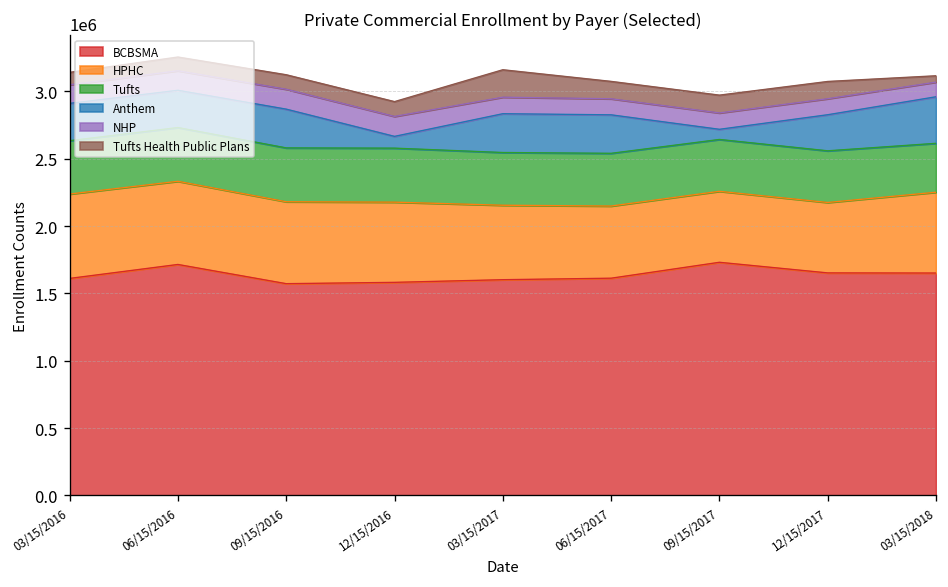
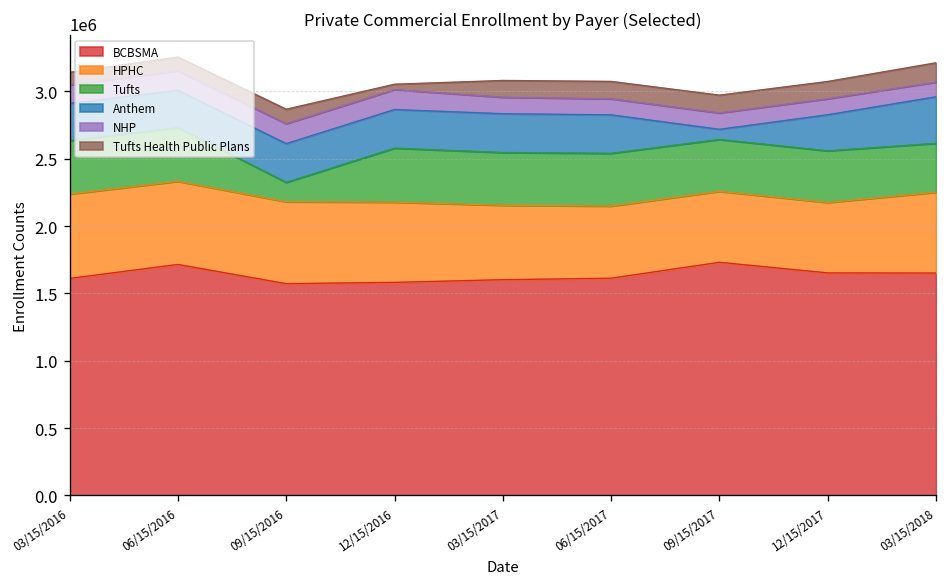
  {
    "BCBSMA": {
      "03/15/2016": 1610000,
      "06/15/2016": 1710000,
      "09/15/2016": 1570000,
      "12/15/2016": 1580000,
      "03/15/2017": 1600000,
      "06/15/2017": 1610000,
      "09/15/2017": 1730000,
      "12/15/2017": 1650000,
      "03/15/2018": 1650000
    },
    "HPHC": {
      "03/15/2016": 630000,
      "06/15/2016": 620000,
      "09/15/2016": 610000,
      "12/15/2016": 600000,
      "03/15/2017": 550000,
      "06/15/2017": 540000,
      "09/15/2017": 530000,
      "12/15/2017": 520000,
      "03/15/2018": 600000
    },
    "Tufts": {
      "03/15/2016": 400000,
-     "09/15/2016": 400000,
+     "09/15/2016": 140000,
      "12/15/2016": 400000,
      "03/15/2017": 390000,
      "06/15/2017": 390000,
      "09/15/2017": 380000,
      "12/15/2017": 380000,
      "03/15/2018": 360000
    },
    "Anthem": {
      "03/15/2016": 280000,
      "09/15/2016": 290000,
-     "12/15/2016": 90000,
+     "12/15/2016": 290000,
      "03/15/2017": 290000,
      "06/15/2017": 290000,
      "09/15/2017": 80000,
      "12/15/2017": 270000,
      "03/15/2018": 350000
    },
    "NHP": {
      "03/15/2016": 140000,
      "09/15/2016": 150000,
      "12/15/2016": 150000,
      "03/15/2017": 120000,
      "06/15/2017": 120000,
      "09/15/2017": 120000,
      "12/15/2017": 120000,
      "03/15/2018": 110000
    },
    "Tufts Health Public Plans": {
      "03/15/2016": 90000,
      "09/15/2016": 110000,
-     "12/15/2016": 110000,
-     "03/15/2017": 200000,
+     "12/15/2016": 40000,
+     "03/15/2017": 120000,
      "06/15/2017": 130000,
      "09/15/2017": 130000,
      "12/15/2017": 130000,
-     "03/15/2018": 50000
+     "03/15/2018": 140000
    }
  }
